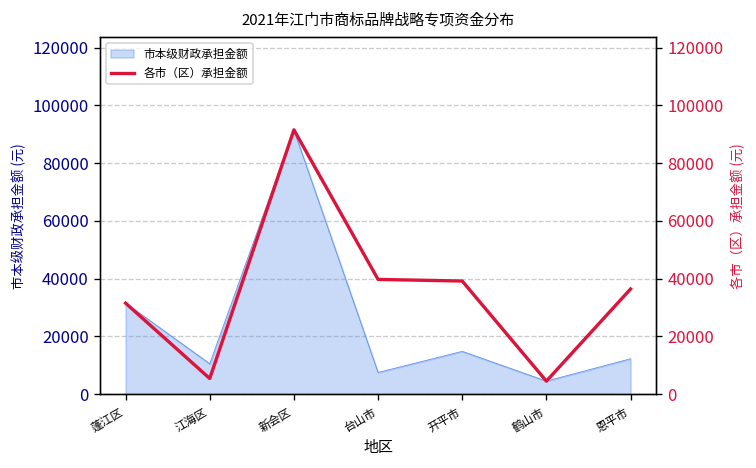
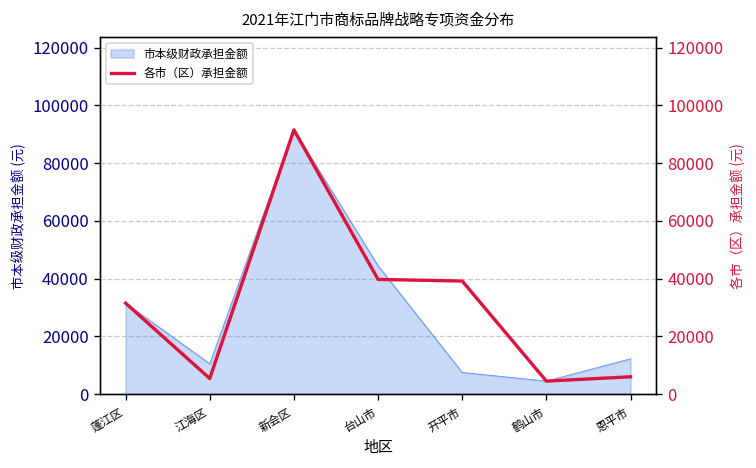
  {
    "市本级财政承担金额": {
      "蓬江区": 32000,
      "江海区": 11000,
      "新会区": 92000,
-     "台山市": 8000,
-     "开平市": 15000,
+     "台山市": 44000,
+     "开平市": 8000,
      "鹤山市": 5000,
      "恩平市": 12000
    },
    "各市（区）承担金额": {
      "蓬江区": 32000,
      "江海区": 5000,
      "新会区": 92000,
      "台山市": 40000,
      "开平市": 39000,
      "鹤山市": 5000,
-     "恩平市": 36000
+     "恩平市": 6000
    }
  }
